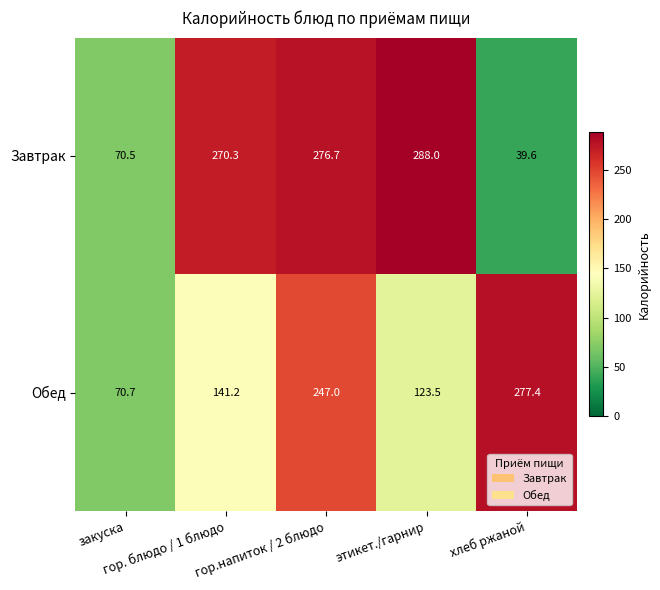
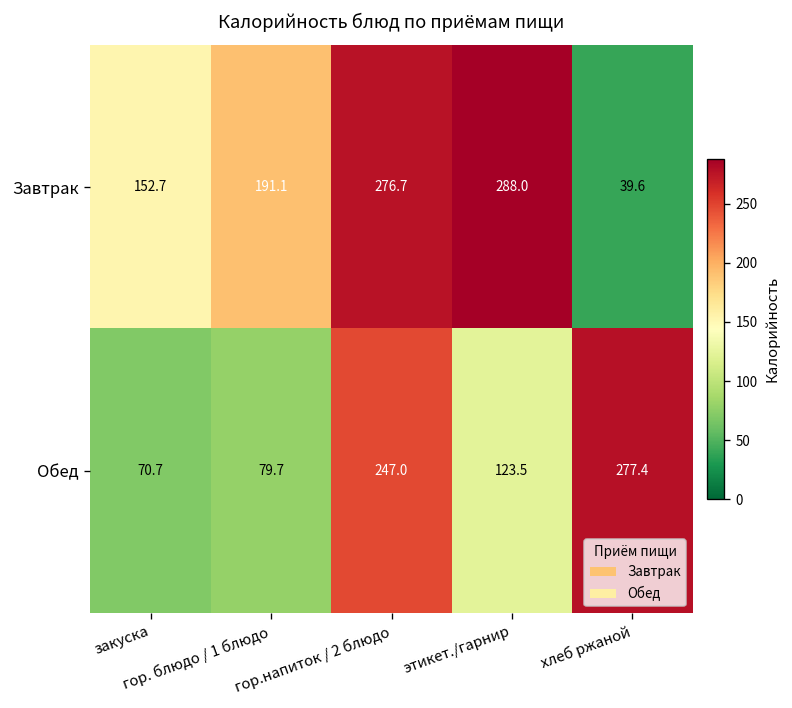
  {
    "Завтрак": {
-     "закуска": 70.5,
-     "гор. блюдо / 1 блюдо": 270.3,
+     "закуска": 152.7,
+     "гор. блюдо / 1 блюдо": 191.1,
      "гор.напиток / 2 блюдо": 276.7,
      "этикет./гарнир": 288.0,
      "хлеб ржаной": 39.6
    },
    "Обед": {
      "закуска": 70.7,
-     "гор. блюдо / 1 блюдо": 141.2,
+     "гор. блюдо / 1 блюдо": 79.7,
      "гор.напиток / 2 блюдо": 247.0,
      "этикет./гарнир": 123.5,
      "хлеб ржаной": 277.4
    }
  }
